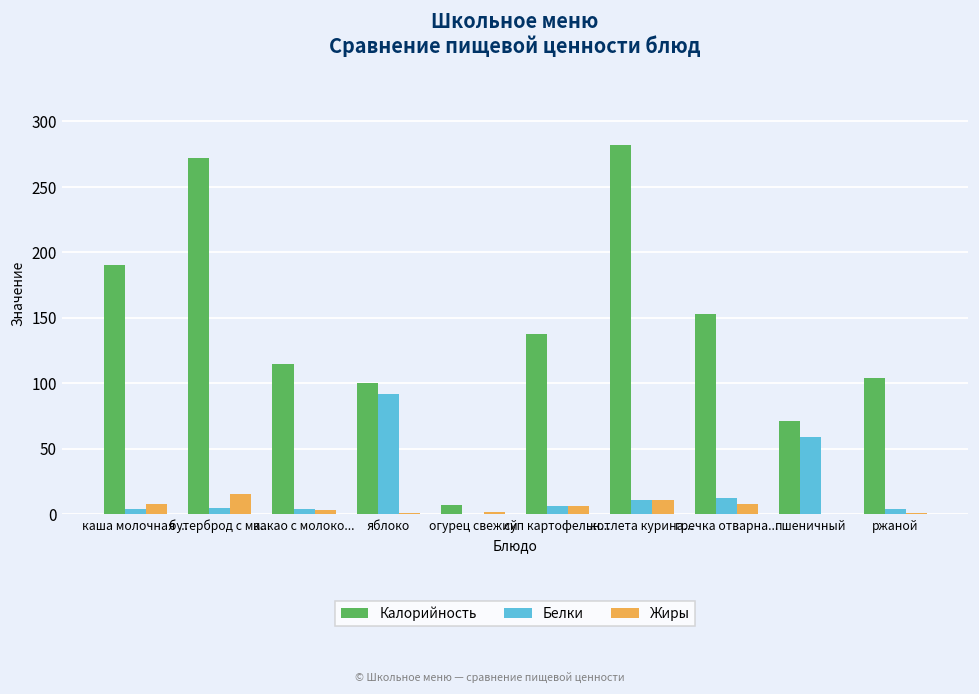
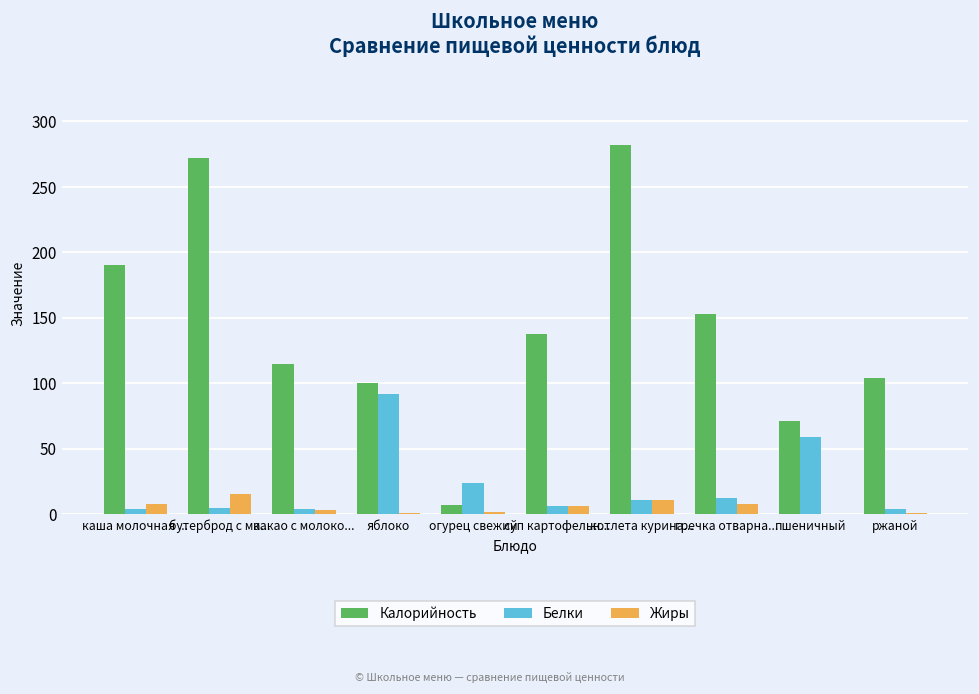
  {
    "Белки": {
      "яблоко": 92,
-     "огурец свежий": 0,
+     "огурец свежий": 24,
      "пшеничный": 59,
      "ржаной": 4
    }
  }
